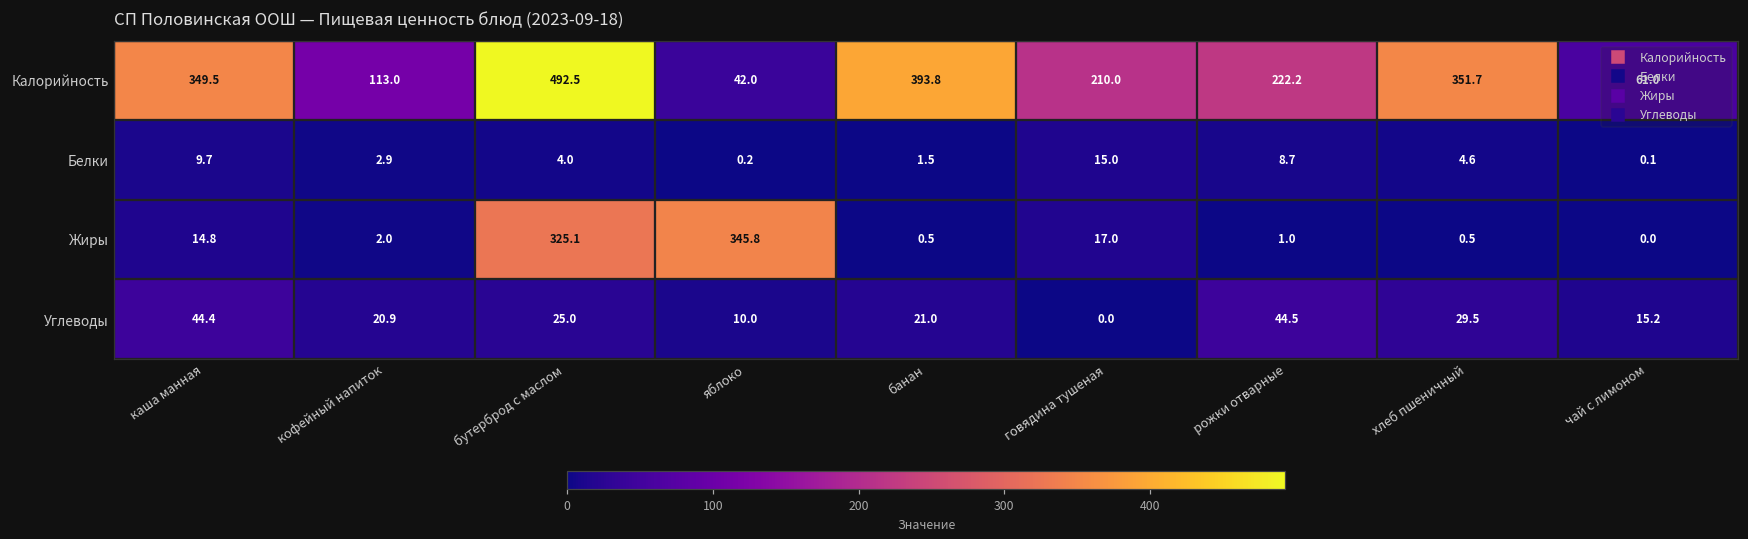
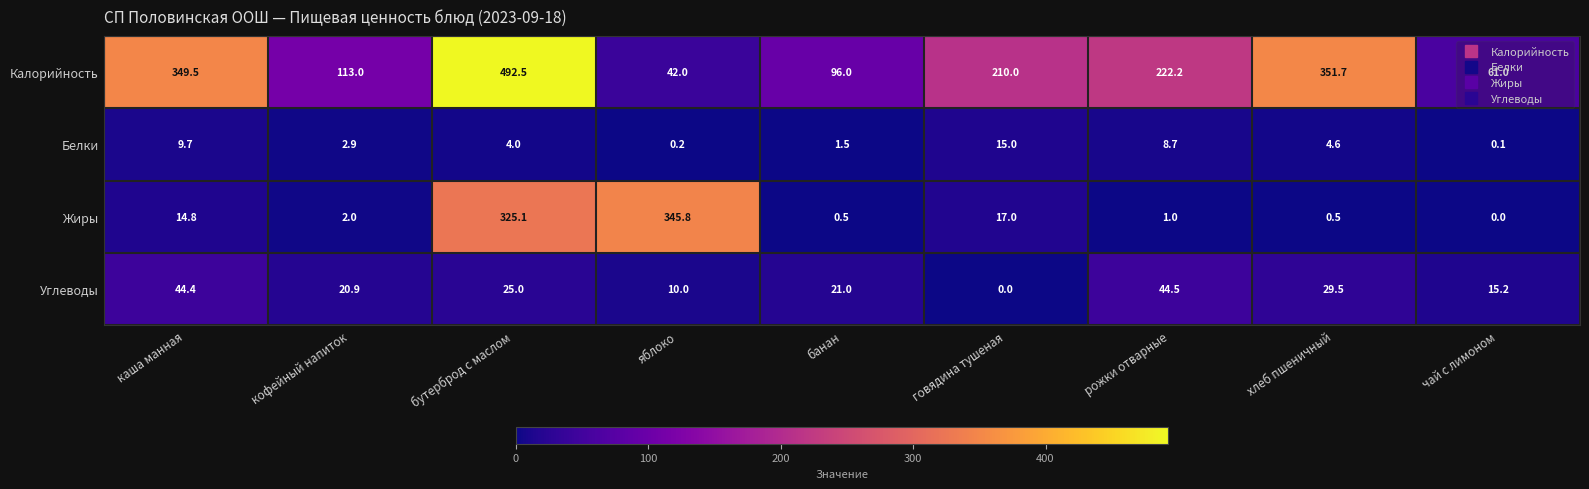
  {
    "Калорийность": {
      "каша манная": 349.5,
      "кофейный напиток": 113.0,
      "бутерброд с маслом": 492.5,
      "яблоко": 42.0,
-     "банан": 393.8,
+     "банан": 96.0,
      "говядина тушеная": 210.0,
      "рожки отварные": 222.2,
      "хлеб пшеничный": 351.7
    },
    "Белки": {
      "каша манная": 9.7,
      "кофейный напиток": 2.9,
      "бутерброд с маслом": 4.0,
      "яблоко": 0.2,
      "банан": 1.5,
      "говядина тушеная": 15.0,
      "рожки отварные": 8.7,
      "хлеб пшеничный": 4.6,
      "чай с лимоном": 0.1
    },
    "Жиры": {
      "каша манная": 14.8,
      "кофейный напиток": 2.0,
      "бутерброд с маслом": 325.1,
      "яблоко": 345.8,
      "банан": 0.5,
      "говядина тушеная": 17.0,
      "рожки отварные": 1.0,
      "хлеб пшеничный": 0.5,
      "чай с лимоном": 0.0
    },
    "Углеводы": {
      "каша манная": 44.4,
      "кофейный напиток": 20.9,
      "бутерброд с маслом": 25.0,
      "яблоко": 10.0,
      "банан": 21.0,
      "говядина тушеная": 0.0,
      "рожки отварные": 44.5,
      "хлеб пшеничный": 29.5,
      "чай с лимоном": 15.2
    }
  }
